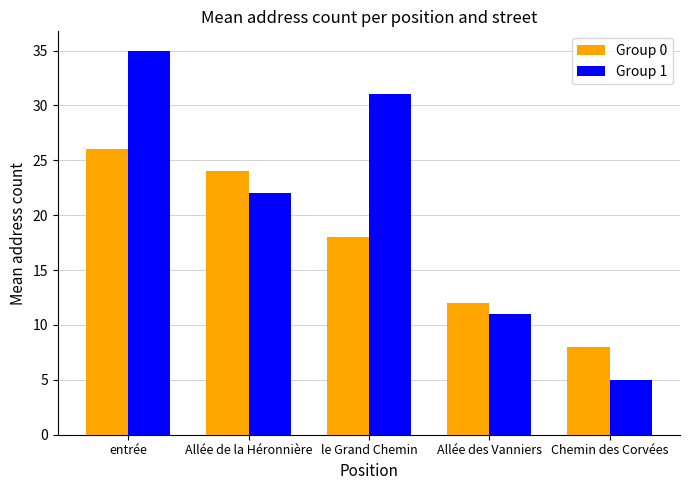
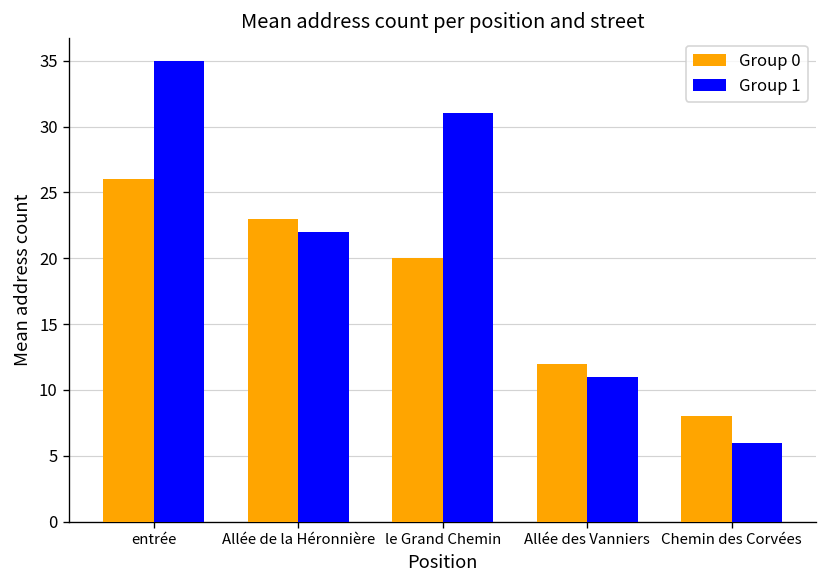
  {
    "Group 0": {
      "entrée": 26,
-     "Allée de la Héronnière": 24,
-     "le Grand Chemin": 18,
+     "Allée de la Héronnière": 23,
+     "le Grand Chemin": 20,
      "Allée des Vanniers": 12,
      "Chemin des Corvées": 8
    },
    "Group 1": {
      "entrée": 35,
      "Allée de la Héronnière": 22,
      "le Grand Chemin": 31,
      "Allée des Vanniers": 11,
-     "Chemin des Corvées": 5
+     "Chemin des Corvées": 6
    }
  }
